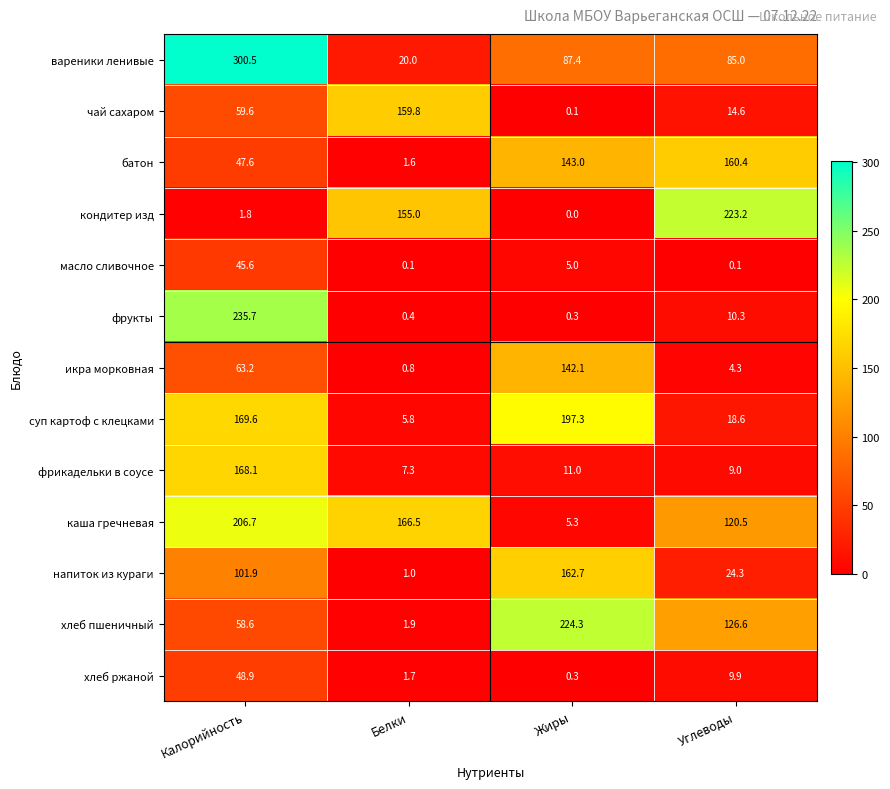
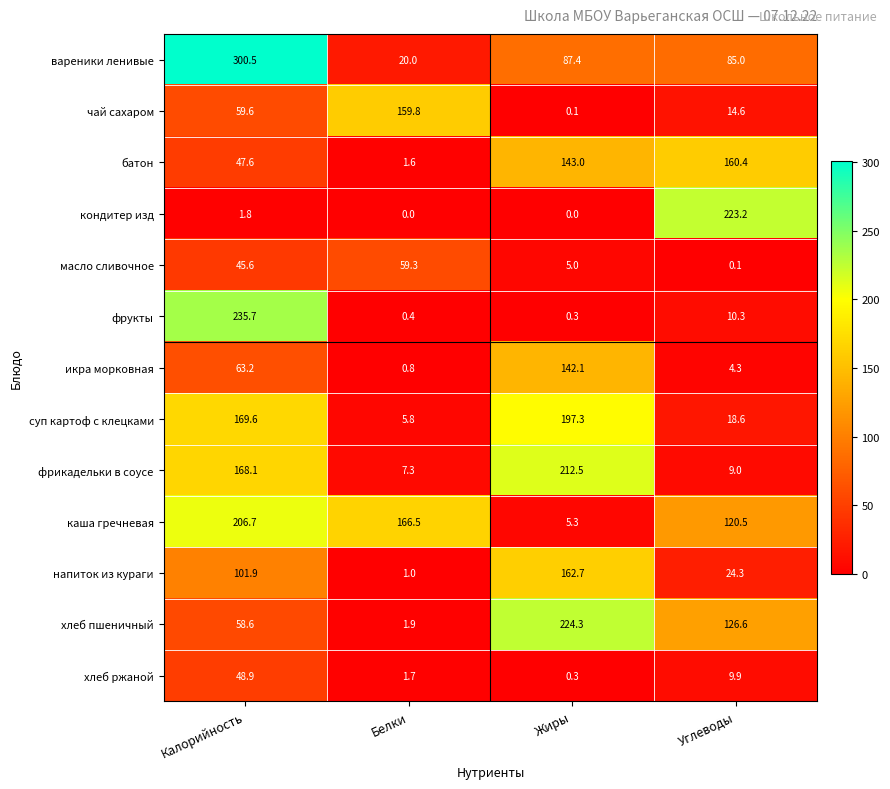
  {
    "вареники ленивые": {
      "Калорийность": 300.5,
      "Белки": 20.0,
      "Жиры": 87.4,
      "Углеводы": 85.0
    },
    "чай сахаром": {
      "Калорийность": 59.6,
      "Белки": 159.8,
      "Жиры": 0.1,
      "Углеводы": 14.6
    },
    "батон": {
      "Калорийность": 47.6,
      "Белки": 1.6,
      "Жиры": 143.0,
      "Углеводы": 160.4
    },
    "кондитер изд": {
      "Калорийность": 1.8,
-     "Белки": 155.0,
+     "Белки": 0.0,
      "Жиры": 0.0,
      "Углеводы": 223.2
    },
    "масло сливочное": {
      "Калорийность": 45.6,
-     "Белки": 0.1,
+     "Белки": 59.3,
      "Жиры": 5.0,
      "Углеводы": 0.1
    },
    "фрукты": {
      "Калорийность": 235.7,
      "Белки": 0.4,
      "Жиры": 0.3,
      "Углеводы": 10.3
    },
    "икра морковная": {
      "Калорийность": 63.2,
      "Белки": 0.8,
      "Жиры": 142.1,
      "Углеводы": 4.3
    },
    "суп картоф с клецками": {
      "Калорийность": 169.6,
      "Белки": 5.8,
      "Жиры": 197.3,
      "Углеводы": 18.6
    },
    "фрикадельки в соусе": {
      "Калорийность": 168.1,
      "Белки": 7.3,
-     "Жиры": 11.0,
+     "Жиры": 212.5,
      "Углеводы": 9.0
    },
    "каша гречневая": {
      "Калорийность": 206.7,
      "Белки": 166.5,
      "Жиры": 5.3,
      "Углеводы": 120.5
    },
    "напиток из кураги": {
      "Калорийность": 101.9,
      "Белки": 1.0,
      "Жиры": 162.7,
      "Углеводы": 24.3
    },
    "хлеб пшеничный": {
      "Калорийность": 58.6,
      "Белки": 1.9,
      "Жиры": 224.3,
      "Углеводы": 126.6
    },
    "хлеб ржаной": {
      "Калорийность": 48.9,
      "Белки": 1.7,
      "Жиры": 0.3,
      "Углеводы": 9.9
    }
  }
